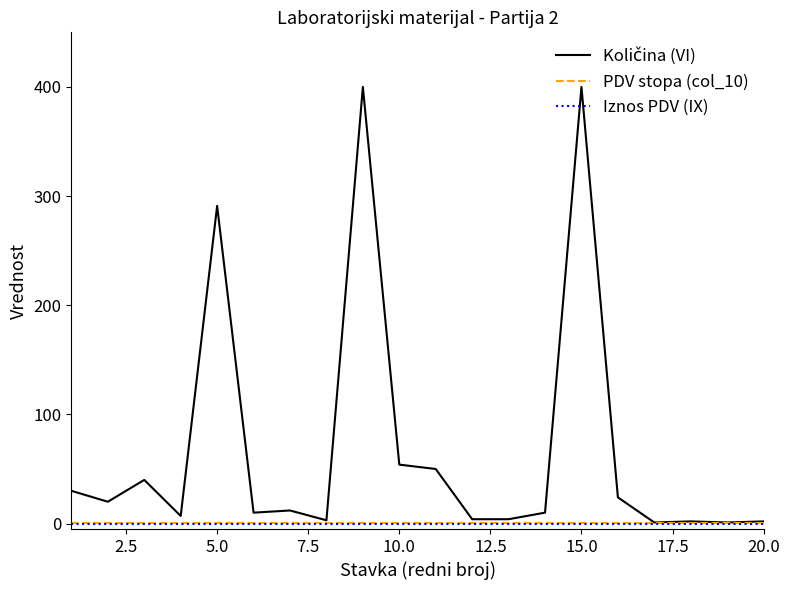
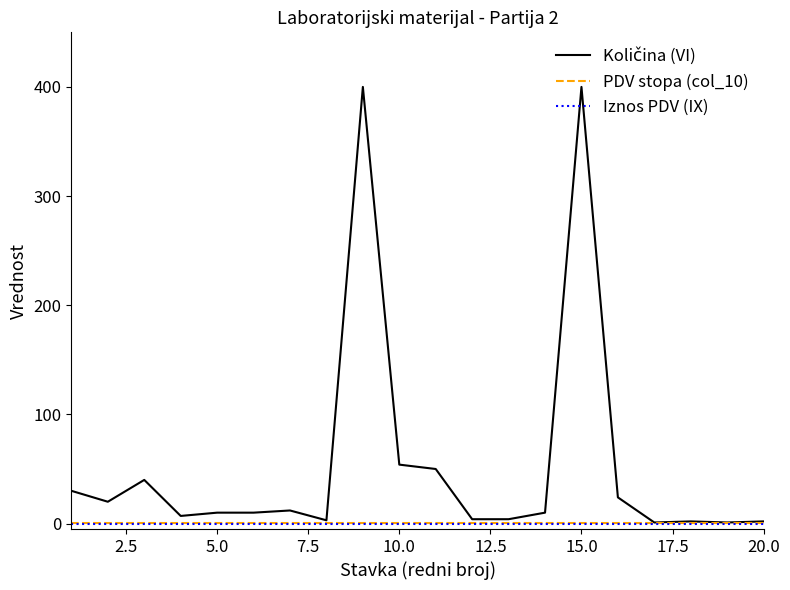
  {
    "Količina (VI)": {
-     "5.0": 291,
+     "5.0": 10,
      "10.0": 54,
      "15.0": 400
    }
  }
